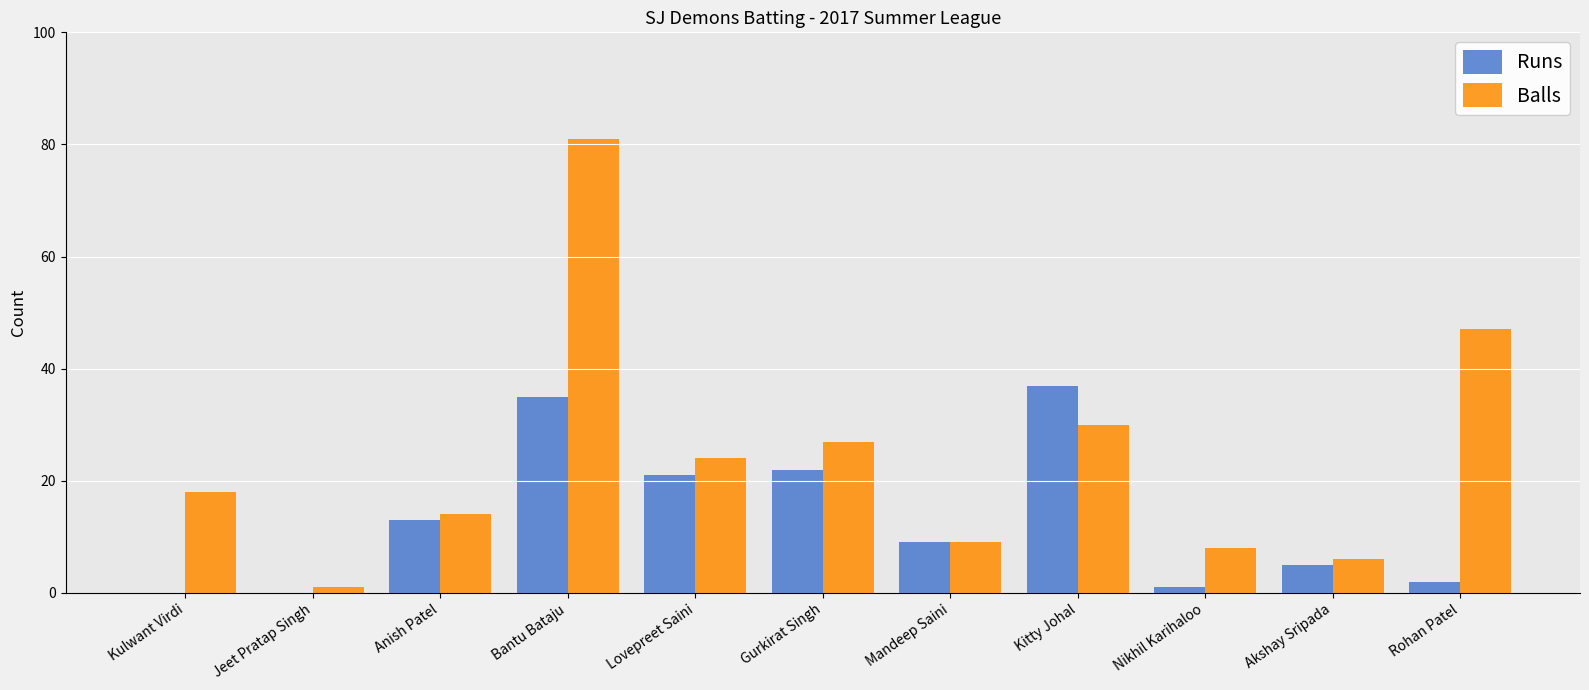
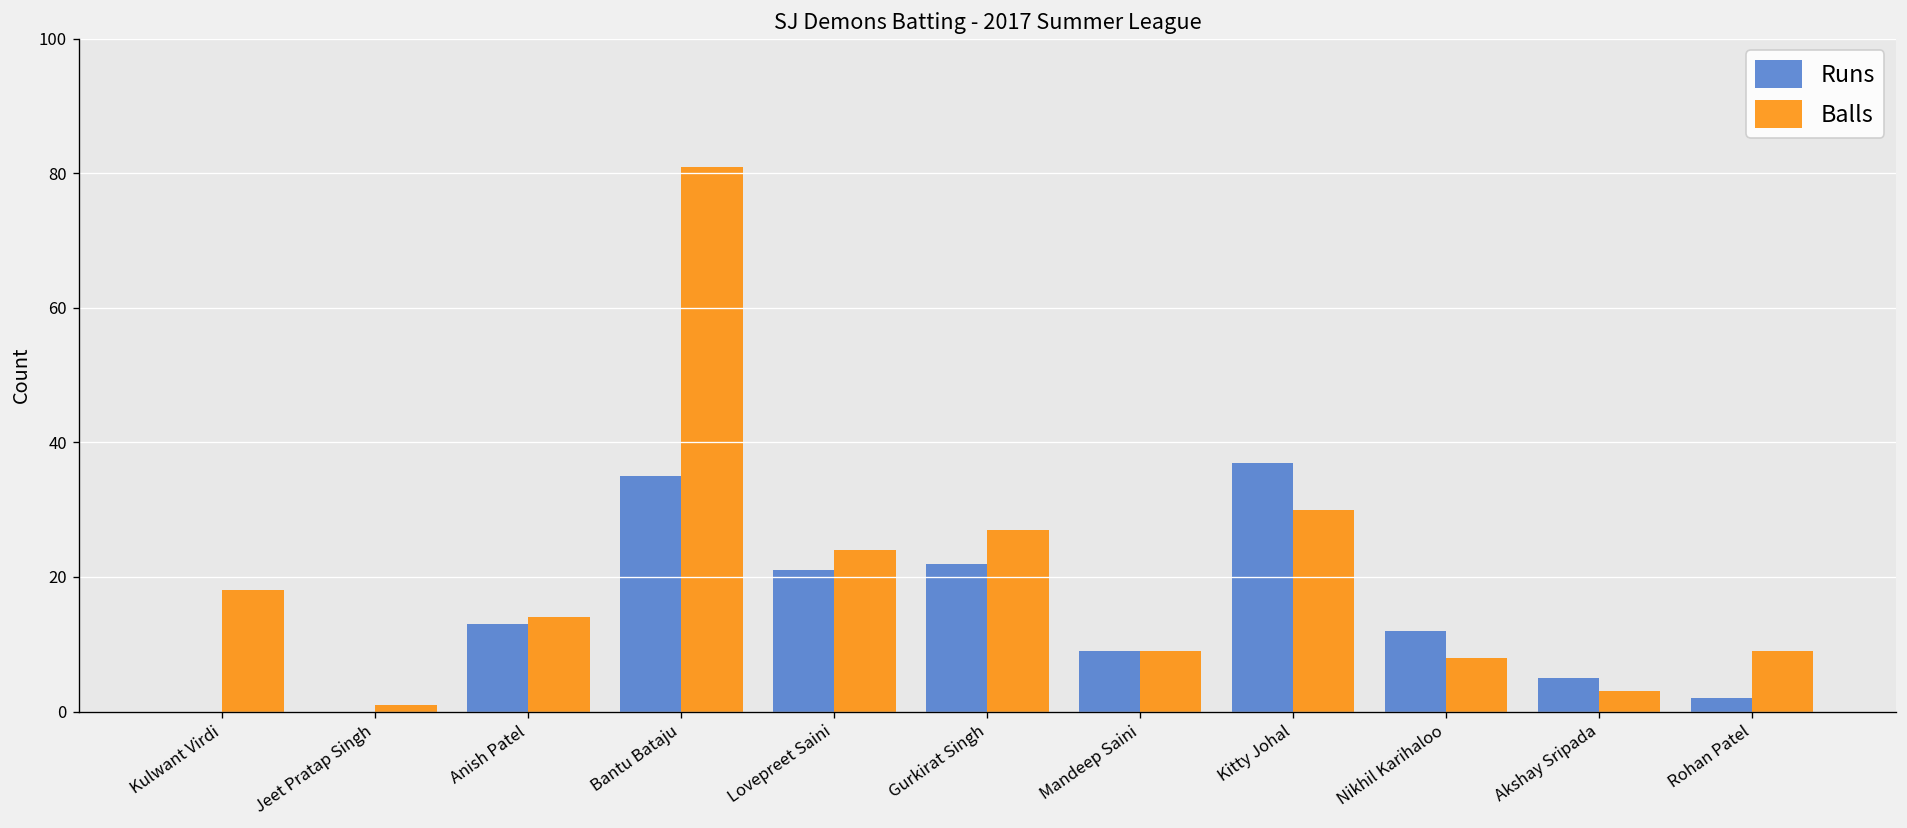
  {
    "Runs": {
      "Kulwant Virdi": 0,
      "Jeet Pratap Singh": 0,
      "Anish Patel": 13,
      "Bantu Bataju": 35,
      "Lovepreet Saini": 21,
      "Gurkirat Singh": 22,
      "Mandeep Saini": 9,
      "Kitty Johal": 37,
-     "Nikhil Karihaloo": 1,
+     "Nikhil Karihaloo": 12,
      "Akshay Sripada": 5,
      "Rohan Patel": 2
    },
    "Balls": {
      "Kulwant Virdi": 18,
      "Jeet Pratap Singh": 1,
      "Anish Patel": 14,
      "Bantu Bataju": 81,
      "Lovepreet Saini": 24,
      "Gurkirat Singh": 27,
      "Mandeep Saini": 9,
      "Kitty Johal": 30,
      "Nikhil Karihaloo": 8,
-     "Akshay Sripada": 6,
-     "Rohan Patel": 47
+     "Akshay Sripada": 3,
+     "Rohan Patel": 9
    }
  }
